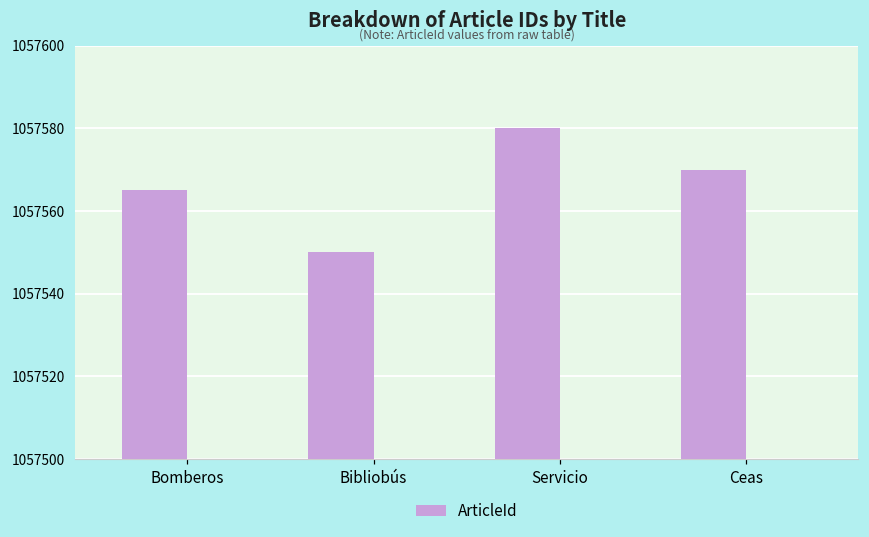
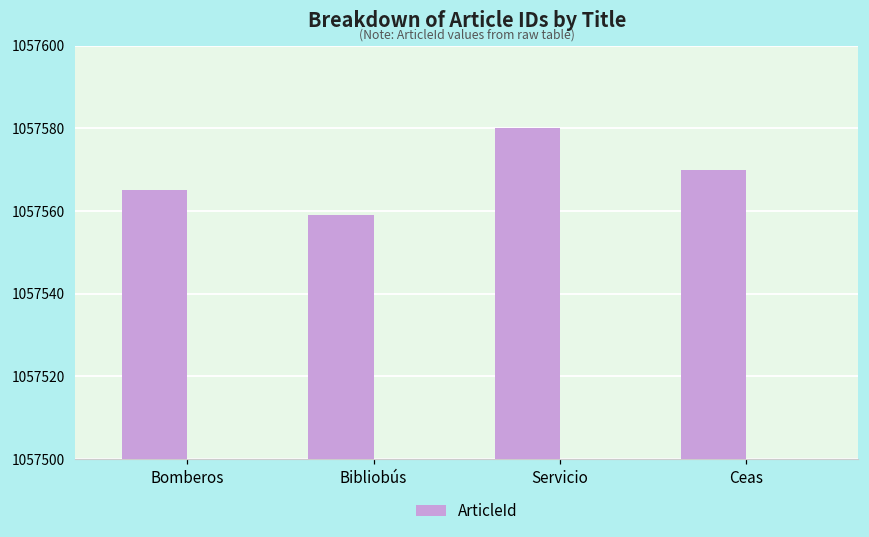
  {
    "Bomberos": 1057565,
-   "Bibliobús": 1057550,
+   "Bibliobús": 1057559,
    "Servicio": 1057580,
    "Ceas": 1057570
  }
